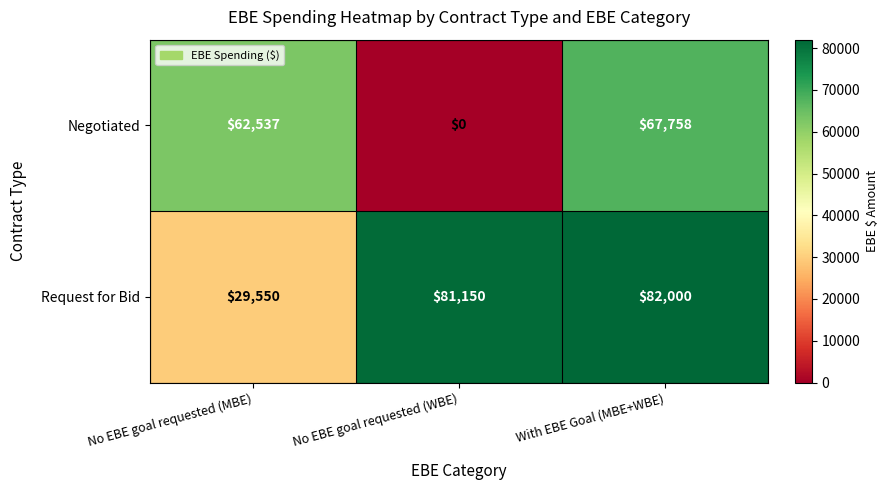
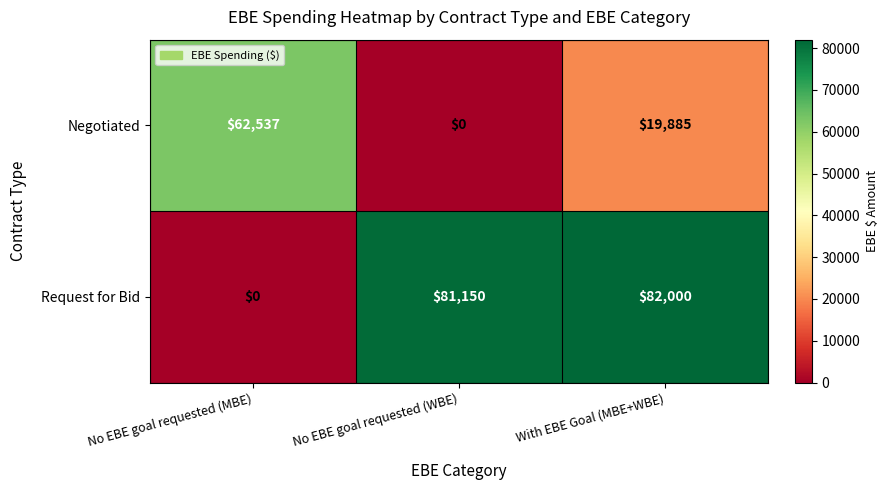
  {
    "Negotiated": {
      "No EBE goal requested (MBE)": "$62,537",
      "No EBE goal requested (WBE)": "$0",
-     "With EBE Goal (MBE+WBE)": "$67,758"
+     "With EBE Goal (MBE+WBE)": "$19,885"
    },
    "Request for Bid": {
-     "No EBE goal requested (MBE)": "$29,550",
+     "No EBE goal requested (MBE)": "$0",
      "No EBE goal requested (WBE)": "$81,150",
      "With EBE Goal (MBE+WBE)": "$82,000"
    }
  }
